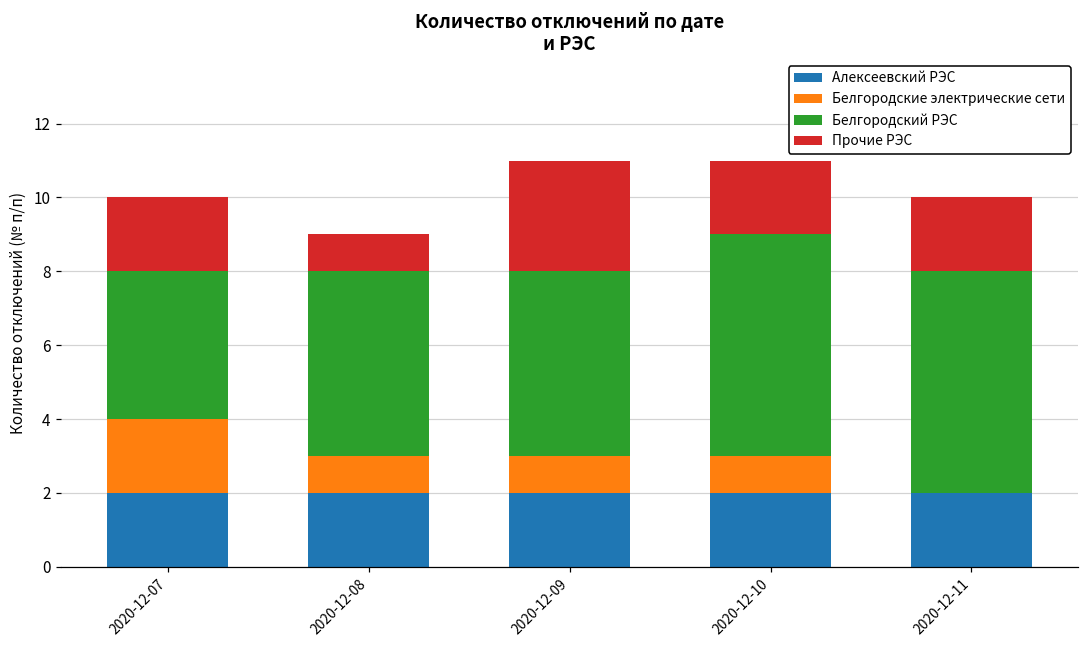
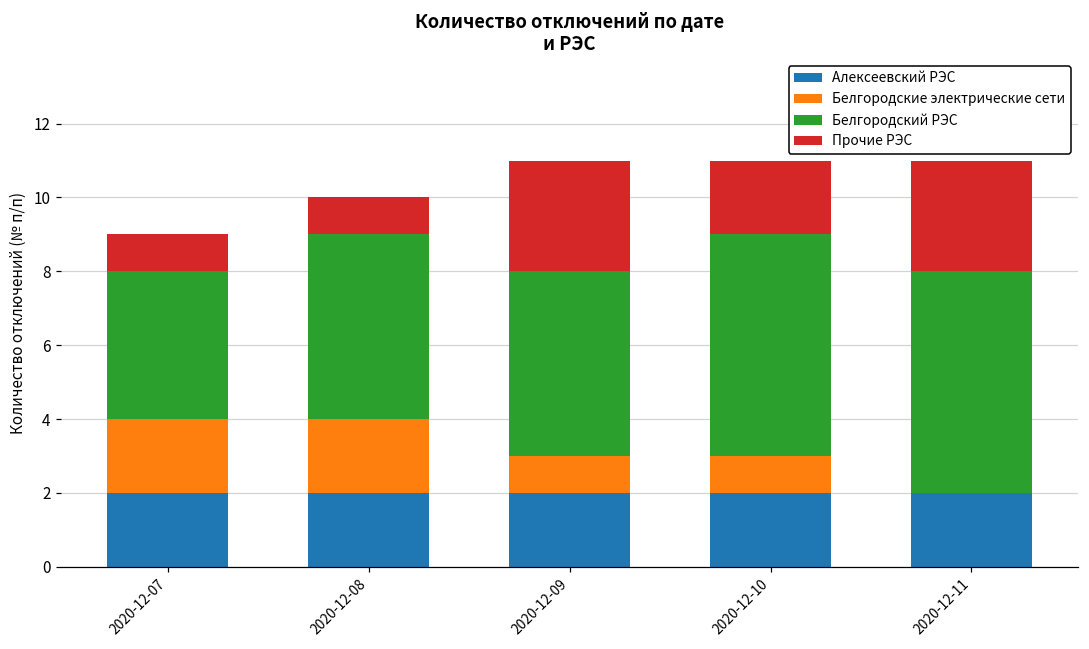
  {
    "Алексеевский РЭС": {
      "2020-12-07": 2,
      "2020-12-08": 2,
      "2020-12-09": 2,
      "2020-12-10": 2,
      "2020-12-11": 2
    },
    "Белгородские электрические сети": {
-     "2020-12-08": 1
+     "2020-12-08": 2
    },
    "Белгородский РЭС": {
      "2020-12-07": 4,
      "2020-12-08": 5,
      "2020-12-09": 5,
      "2020-12-10": 6,
      "2020-12-11": 6
    },
    "Прочие РЭС": {
-     "2020-12-07": 2,
+     "2020-12-07": 1,
      "2020-12-08": 1,
      "2020-12-09": 3,
      "2020-12-10": 2,
-     "2020-12-11": 2
+     "2020-12-11": 3
    }
  }
